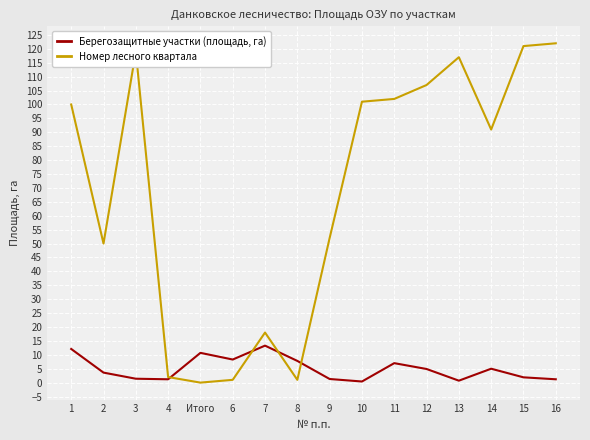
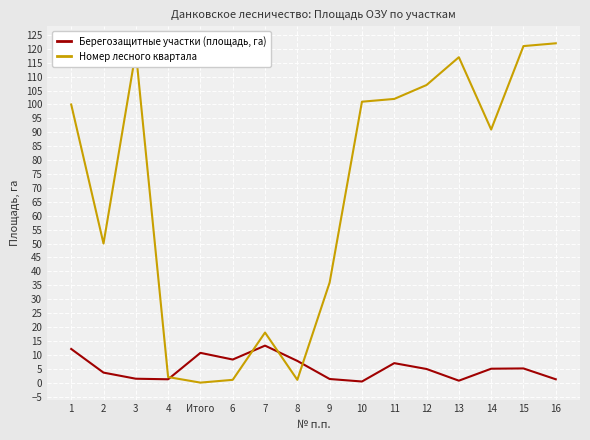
  {
    "Берегозащитные участки (площадь, га)": {
      "1": 12,
      "2": 4,
      "3": 1,
      "Итого": 11,
      "6": 8,
      "7": 13,
      "8": 8,
      "9": 1,
      "10": 0,
      "11": 7,
      "12": 5,
      "13": 1,
      "14": 5,
-     "15": 2,
+     "15": 5,
      "16": 1
    },
    "Номер лесного квартала": {
      "1": 100,
      "2": 50,
      "Итого": 0,
      "6": 1,
      "7": 18,
      "8": 1,
-     "9": 52,
+     "9": 36,
      "10": 101,
      "11": 102,
      "12": 107,
      "13": 117,
      "14": 91,
      "15": 121,
      "16": 122
    }
  }
